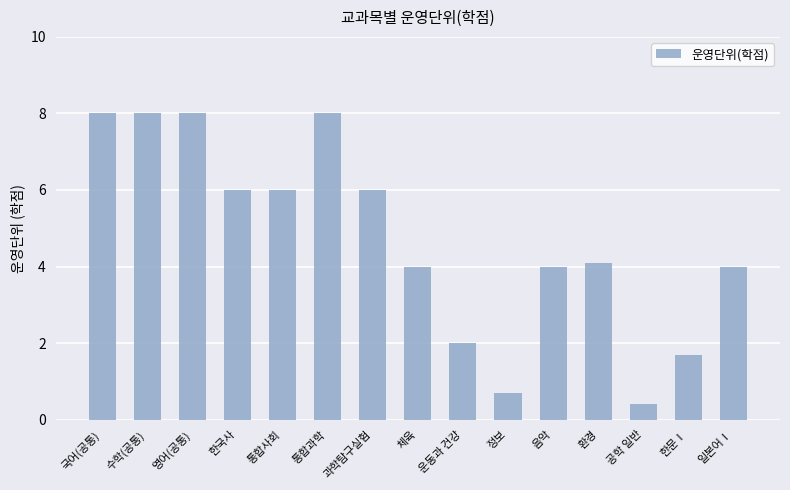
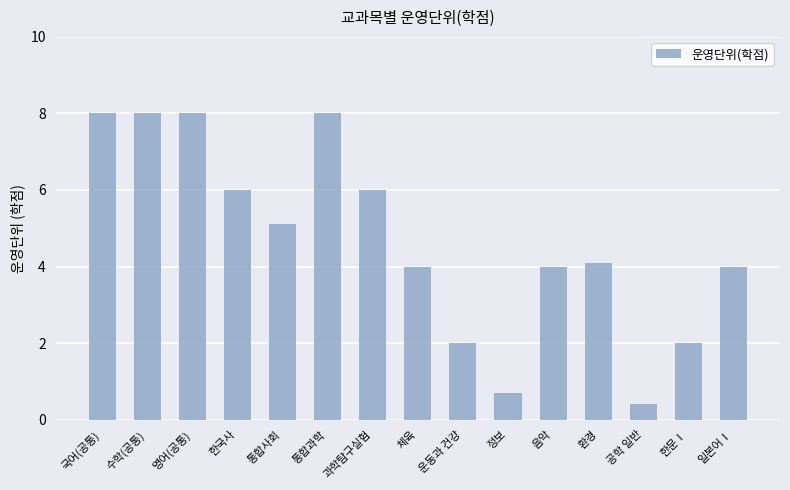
  {
    "국어(공통)": 8.0,
    "수학(공통)": 8.0,
    "영어(공통)": 8.0,
    "한국사": 6.0,
-   "통합사회": 6.0,
+   "통합사회": 5.1,
    "통합과학": 8.0,
    "과학탐구실험": 6.0,
    "체육": 4.0,
    "운동과 건강": 2.0,
    "정보": 0.7,
    "음악": 4.0,
    "환경": 4.1,
    "공학 일반": 0.4,
-   "한문Ⅰ": 1.7,
+   "한문Ⅰ": 2.0,
    "일본어Ⅰ": 4.0
  }
